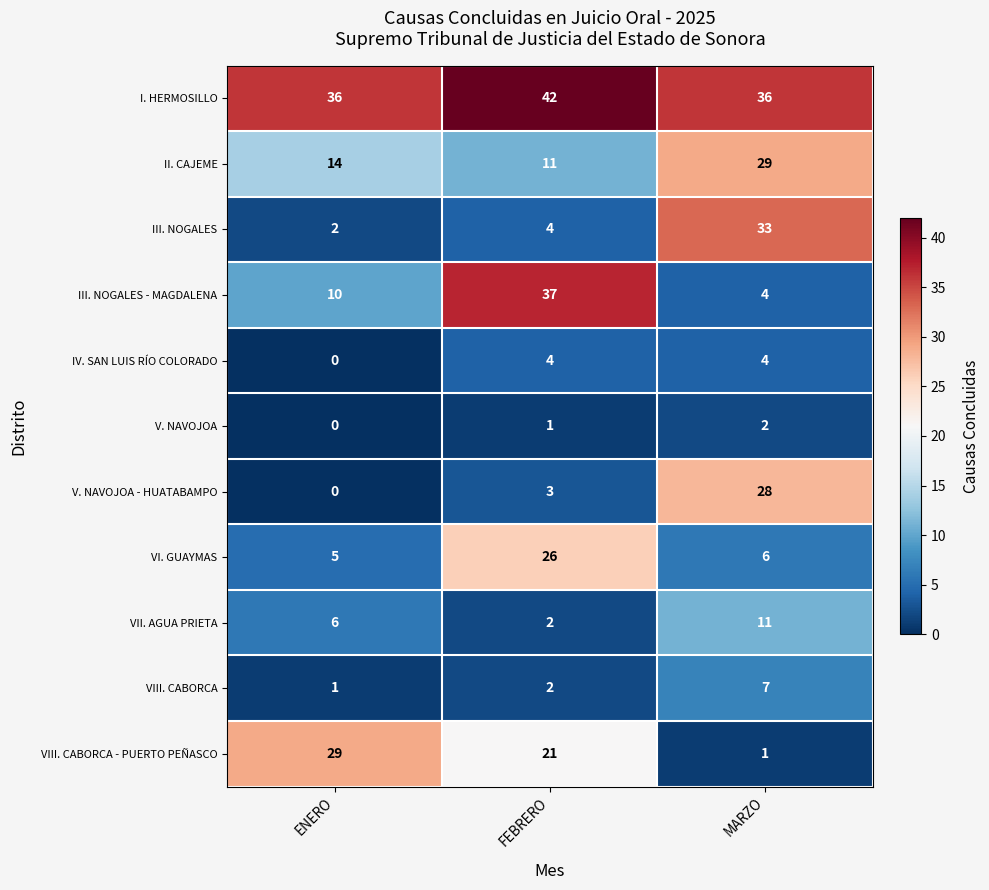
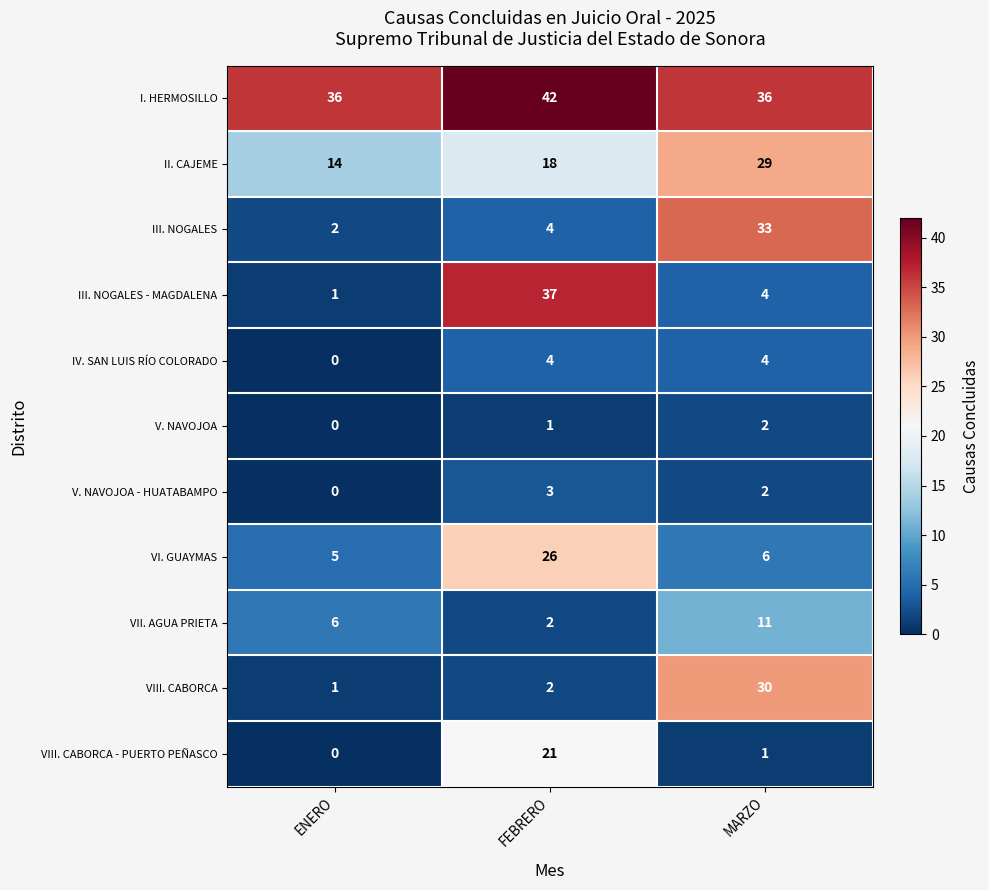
  {
    "I. HERMOSILLO": {
      "ENERO": 36,
      "FEBRERO": 42,
      "MARZO": 36
    },
    "II. CAJEME": {
      "ENERO": 14,
-     "FEBRERO": 11,
+     "FEBRERO": 18,
      "MARZO": 29
    },
    "III. NOGALES": {
      "ENERO": 2,
      "FEBRERO": 4,
      "MARZO": 33
    },
    "III. NOGALES - MAGDALENA": {
-     "ENERO": 10,
+     "ENERO": 1,
      "FEBRERO": 37,
      "MARZO": 4
    },
    "IV. SAN LUIS RÍO COLORADO": {
      "ENERO": 0,
      "FEBRERO": 4,
      "MARZO": 4
    },
    "V. NAVOJOA": {
      "ENERO": 0,
      "FEBRERO": 1,
      "MARZO": 2
    },
    "V. NAVOJOA - HUATABAMPO": {
      "ENERO": 0,
      "FEBRERO": 3,
-     "MARZO": 28
+     "MARZO": 2
    },
    "VI. GUAYMAS": {
      "ENERO": 5,
      "FEBRERO": 26,
      "MARZO": 6
    },
    "VII. AGUA PRIETA": {
      "ENERO": 6,
      "FEBRERO": 2,
      "MARZO": 11
    },
    "VIII. CABORCA": {
      "ENERO": 1,
      "FEBRERO": 2,
-     "MARZO": 7
+     "MARZO": 30
    },
    "VIII. CABORCA - PUERTO PEÑASCO": {
-     "ENERO": 29,
+     "ENERO": 0,
      "FEBRERO": 21,
      "MARZO": 1
    }
  }
